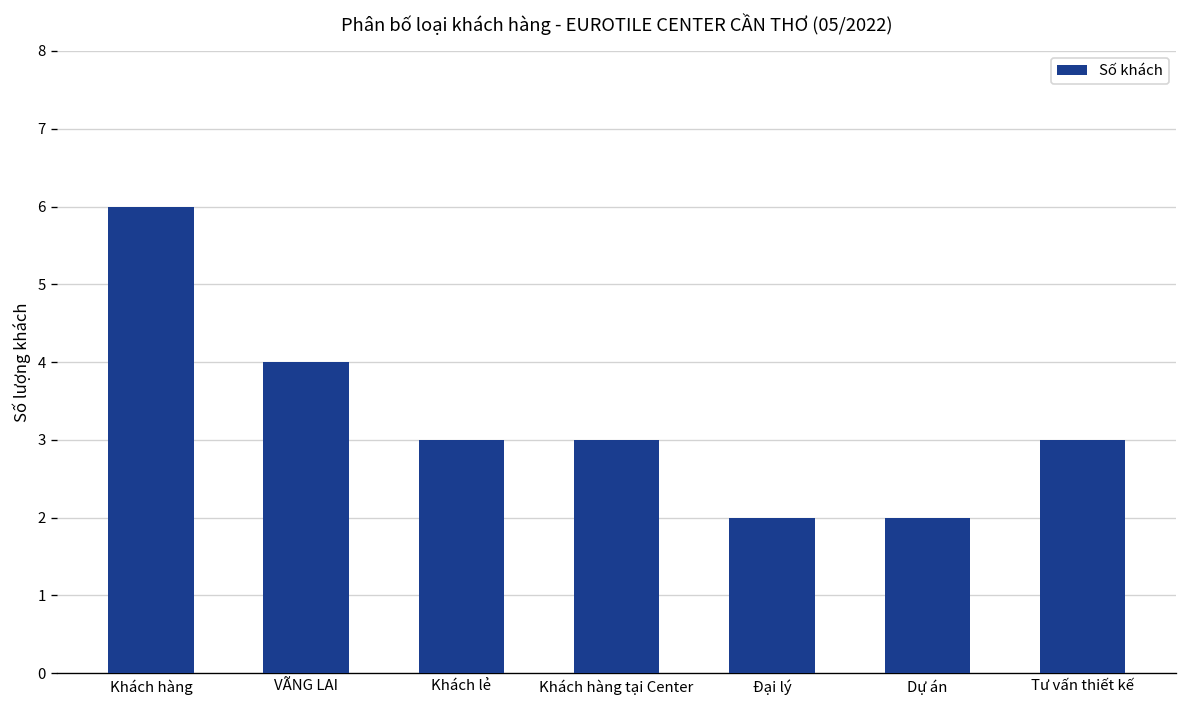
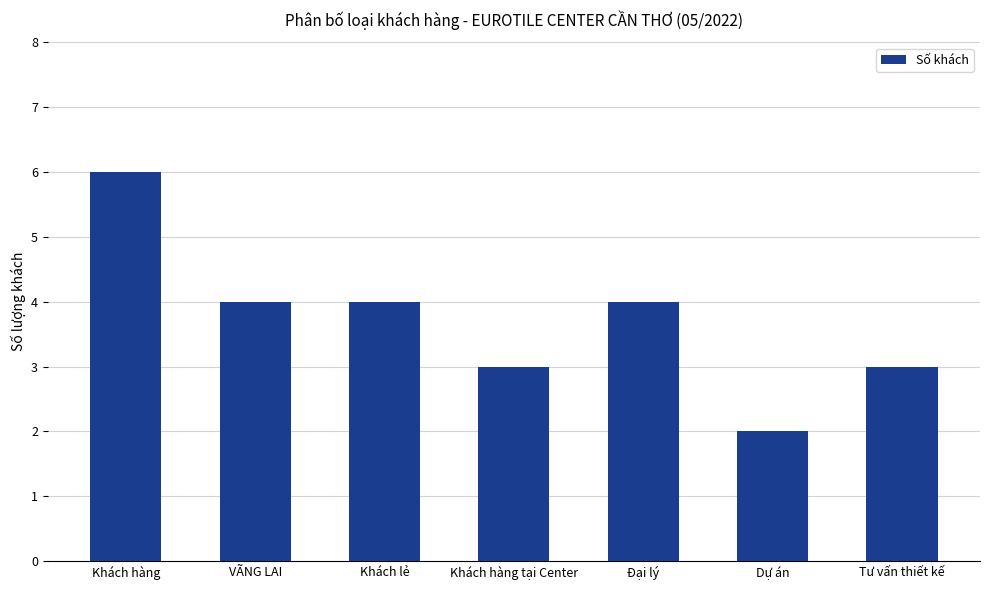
  {
    "Khách hàng": 6,
    "VÃNG LAI": 4,
-   "Khách lẻ": 3,
+   "Khách lẻ": 4,
    "Khách hàng tại Center": 3,
-   "Đại lý": 2,
+   "Đại lý": 4,
    "Dự án": 2,
    "Tư vấn thiết kế": 3
  }
